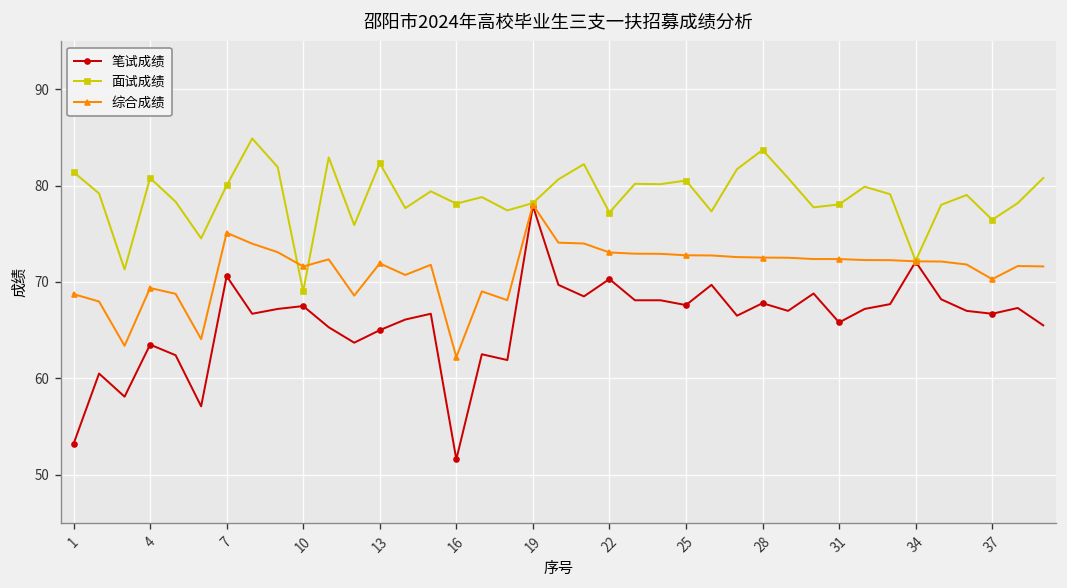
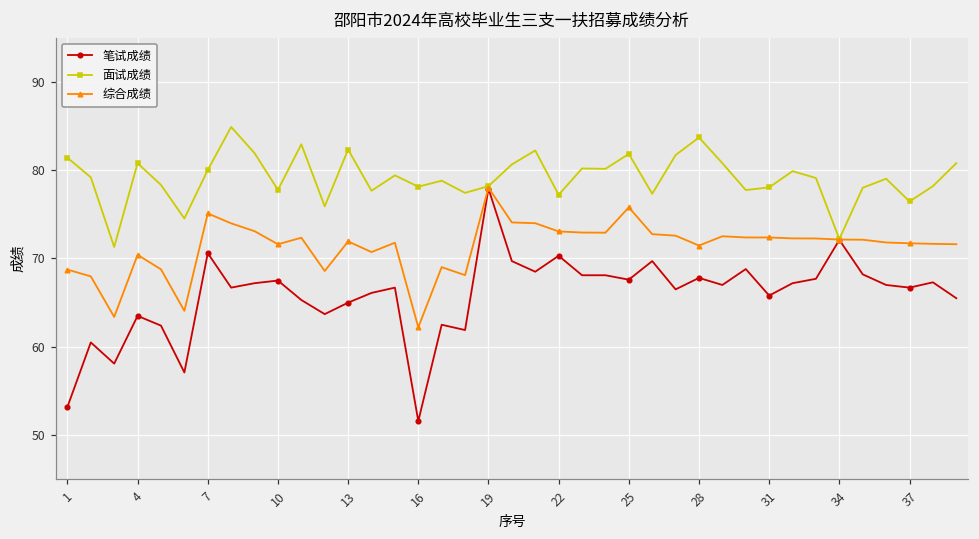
  {
    "笔试成绩": {
      "1": 53,
      "4": 64,
      "7": 71,
      "10": 68,
      "13": 65,
      "16": 52,
      "22": 70,
      "25": 68,
      "28": 68,
      "31": 66,
      "37": 67
    },
    "面试成绩": {
      "1": 81,
      "4": 81,
      "7": 80,
-     "10": 69,
+     "10": 78,
      "13": 82,
      "16": 78,
      "22": 77,
-     "25": 81,
+     "25": 82,
      "28": 84,
      "31": 78,
      "37": 76
    },
    "综合成绩": {
      "1": 69,
-     "4": 69,
+     "4": 70,
      "7": 75,
      "10": 72,
      "13": 72,
      "16": 62,
      "22": 73,
-     "25": 73,
-     "28": 73,
+     "25": 76,
+     "28": 71,
      "31": 72,
-     "37": 70
+     "37": 72
    }
  }
